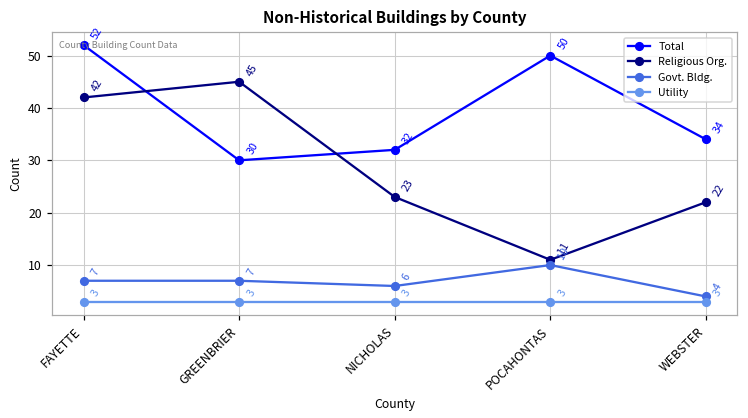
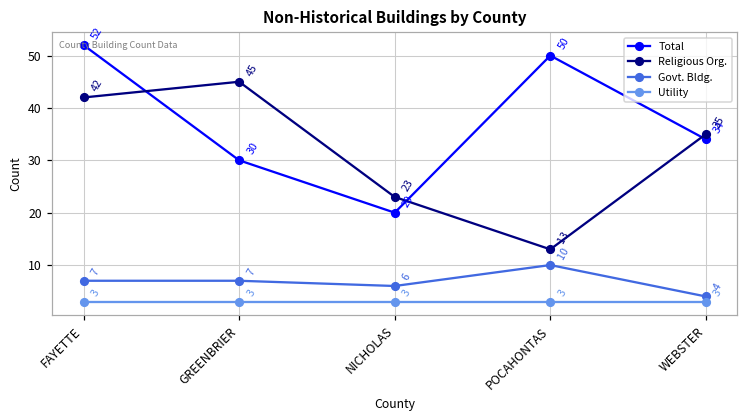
  {
    "Total": {
      "FAYETTE": 52,
      "GREENBRIER": 30,
-     "NICHOLAS": 32,
+     "NICHOLAS": 20,
      "POCAHONTAS": 50,
      "WEBSTER": 34
    },
    "Religious Org.": {
      "FAYETTE": 42,
      "GREENBRIER": 45,
      "NICHOLAS": 23,
-     "POCAHONTAS": 11,
-     "WEBSTER": 22
+     "POCAHONTAS": 13,
+     "WEBSTER": 35
    }
  }
